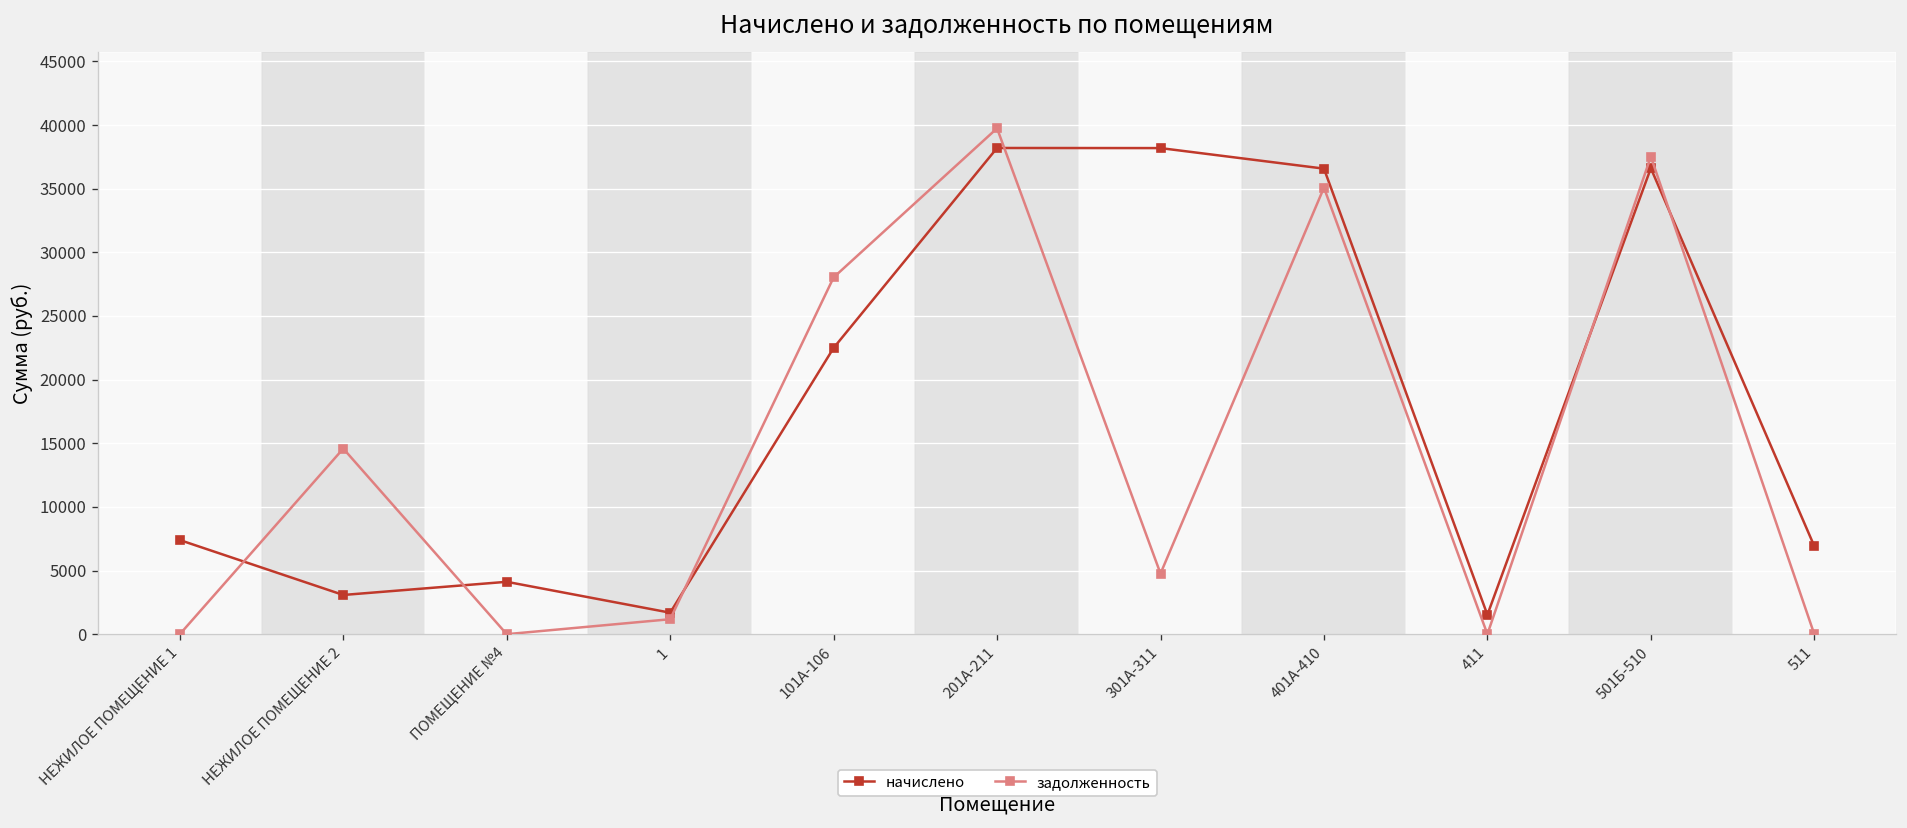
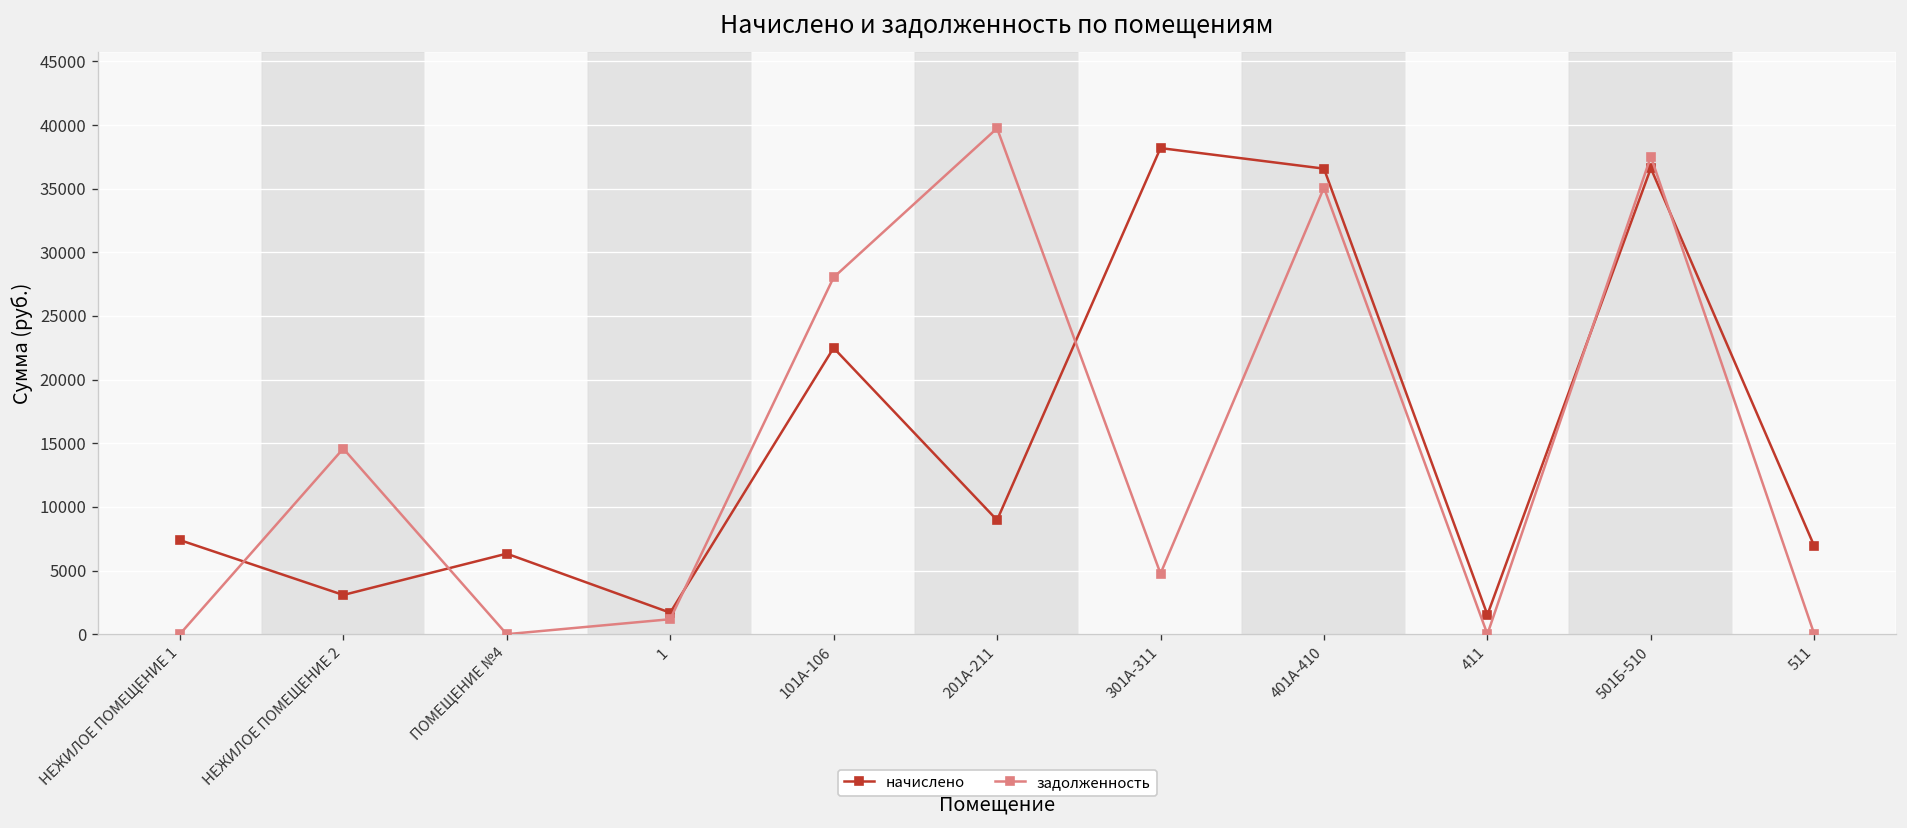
  {
    "начислено": {
      "НЕЖИЛОЕ ПОМЕЩЕНИЕ 1": 7400,
      "НЕЖИЛОЕ ПОМЕЩЕНИЕ 2": 3100,
-     "ПОМЕЩЕНИЕ №4": 4100,
+     "ПОМЕЩЕНИЕ №4": 6300,
      "1": 1700,
      "101А-106": 22500,
-     "201А-211": 38200,
+     "201А-211": 9000,
      "301А-311": 38200,
      "401А-410": 36600,
      "411": 1500,
      "501Б-510": 36600,
      "511": 6900
    },
    "задолженность": {
      "НЕЖИЛОЕ ПОМЕЩЕНИЕ 1": 0,
      "НЕЖИЛОЕ ПОМЕЩЕНИЕ 2": 14600,
      "ПОМЕЩЕНИЕ №4": 0,
      "1": 1200,
      "101А-106": 28000,
      "201А-211": 39700,
      "301А-311": 4800,
      "401А-410": 35100,
      "411": 0,
      "501Б-510": 37500,
      "511": 0
    }
  }
